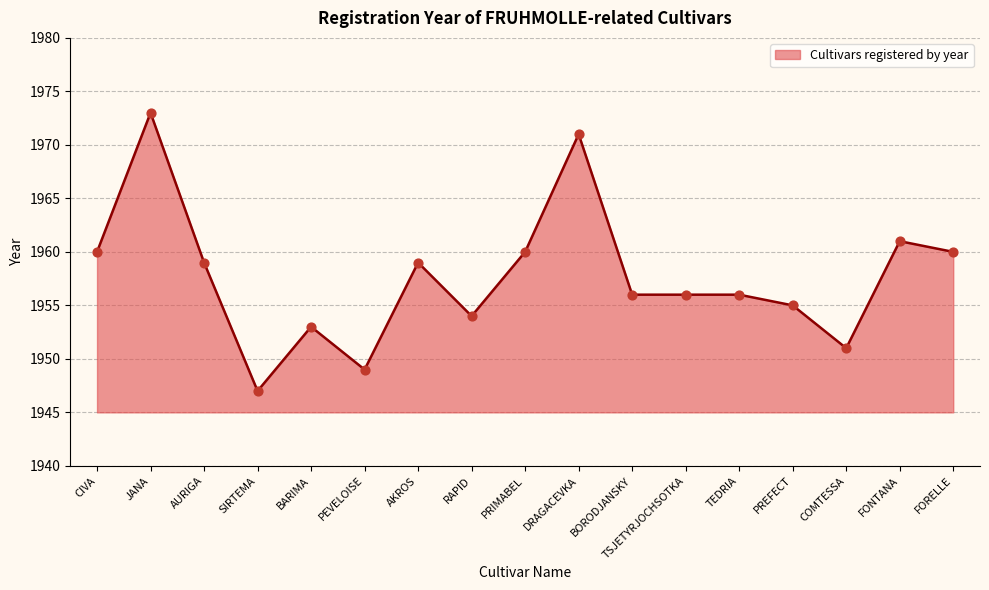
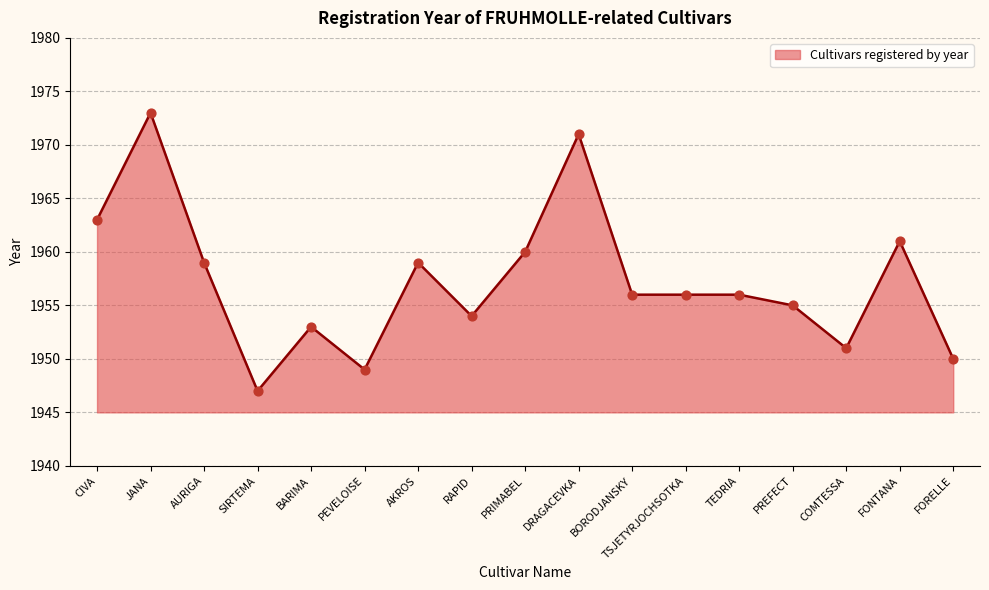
  {
-   "CIVA": 1960,
+   "CIVA": 1963,
    "JANA": 1973,
    "AURIGA": 1959,
    "SIRTEMA": 1947,
    "BARIMA": 1953,
    "PEVELOISE": 1949,
    "AKROS": 1959,
    "RAPID": 1954,
    "PRIMABEL": 1960,
    "DRAGACEVKA": 1971,
    "BORODJANSKY": 1956,
    "TSJETYRJOCHSOTKA": 1956,
    "TEDRIA": 1956,
    "PREFECT": 1955,
    "COMTESSA": 1951,
    "FONTANA": 1961,
-   "FORELLE": 1960
+   "FORELLE": 1950
  }
